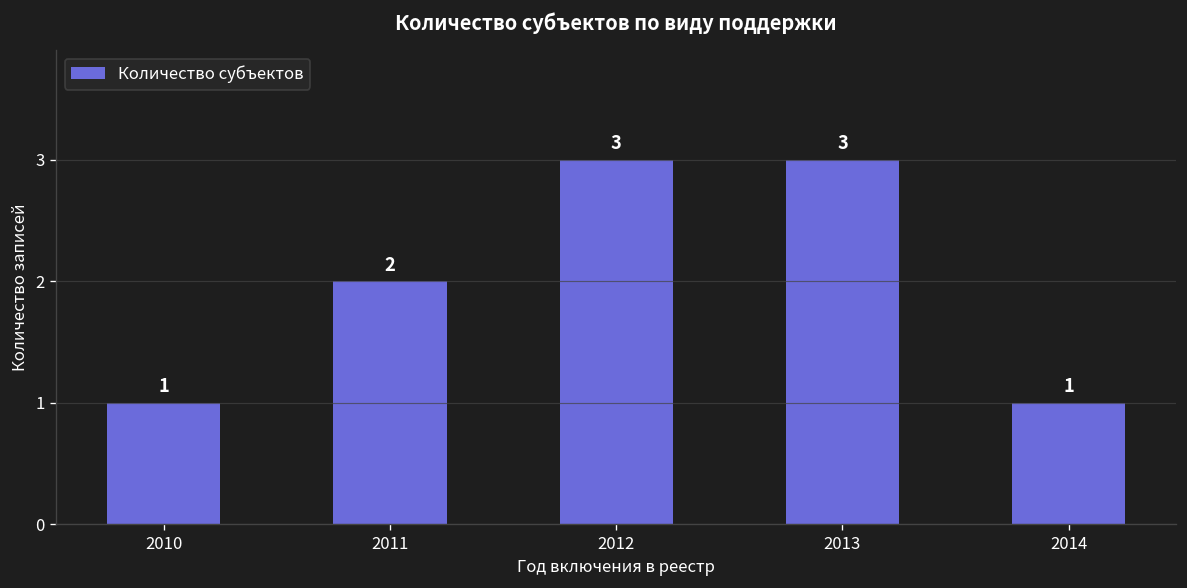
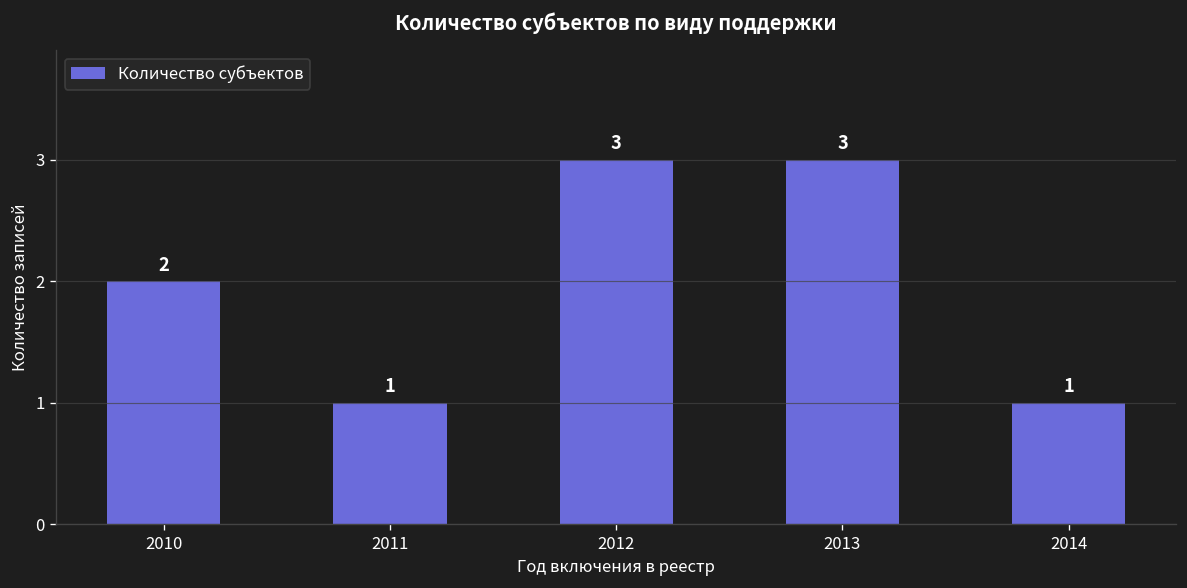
  {
-   "2010": 1,
-   "2011": 2,
+   "2010": 2,
+   "2011": 1,
    "2012": 3,
    "2013": 3,
    "2014": 1
  }
